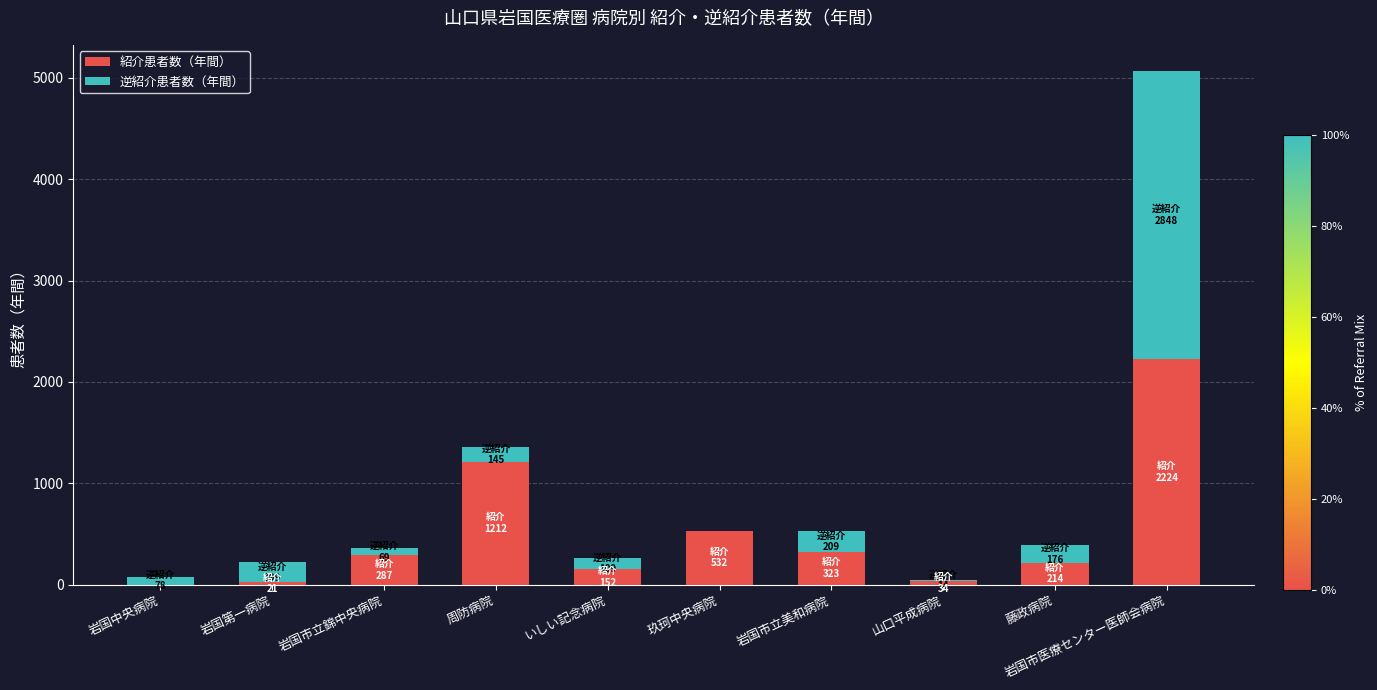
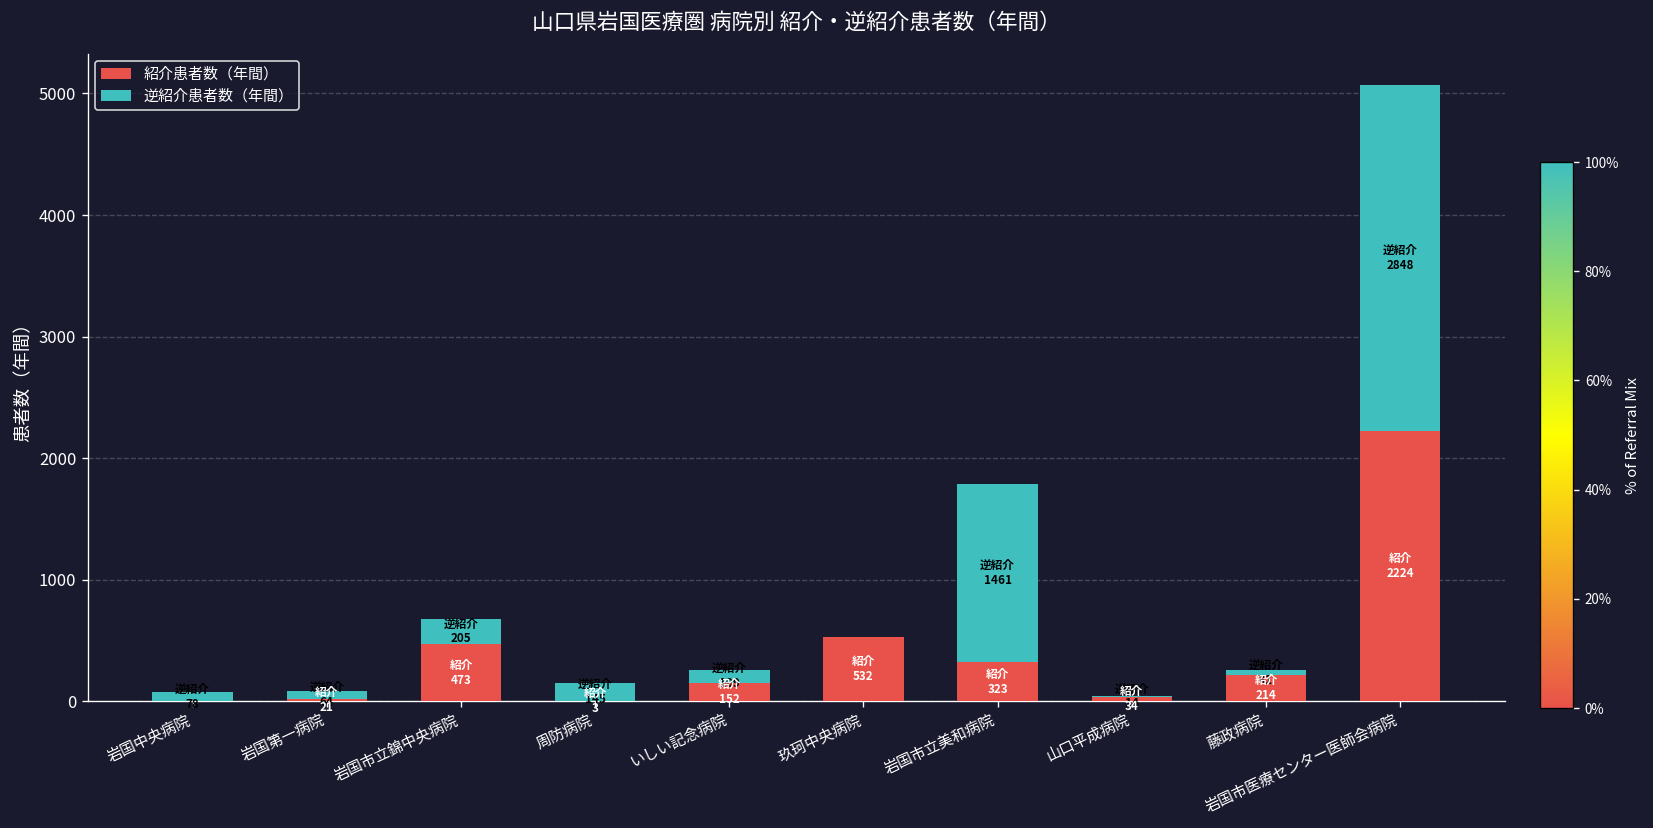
  {
    "紹介患者数（年間）": {
-     "岩国市立錦中央病院": 287,
-     "周防病院": 1212,
+     "岩国市立錦中央病院": 473,
+     "周防病院": 3,
      "玖珂中央病院": 532,
      "岩国市立美和病院": 323,
      "岩国市医療センター医師会病院": 2224
    },
    "逆紹介患者数（年間）": {
-     "岩国第一病院": 199,
-     "岩国市立錦中央病院": 69,
-     "岩国市立美和病院": 209,
-     "藤政病院": 176,
+     "岩国第一病院": 64,
+     "岩国市立錦中央病院": 205,
+     "岩国市立美和病院": 1461,
+     "藤政病院": 41,
      "岩国市医療センター医師会病院": 2848
    }
  }
